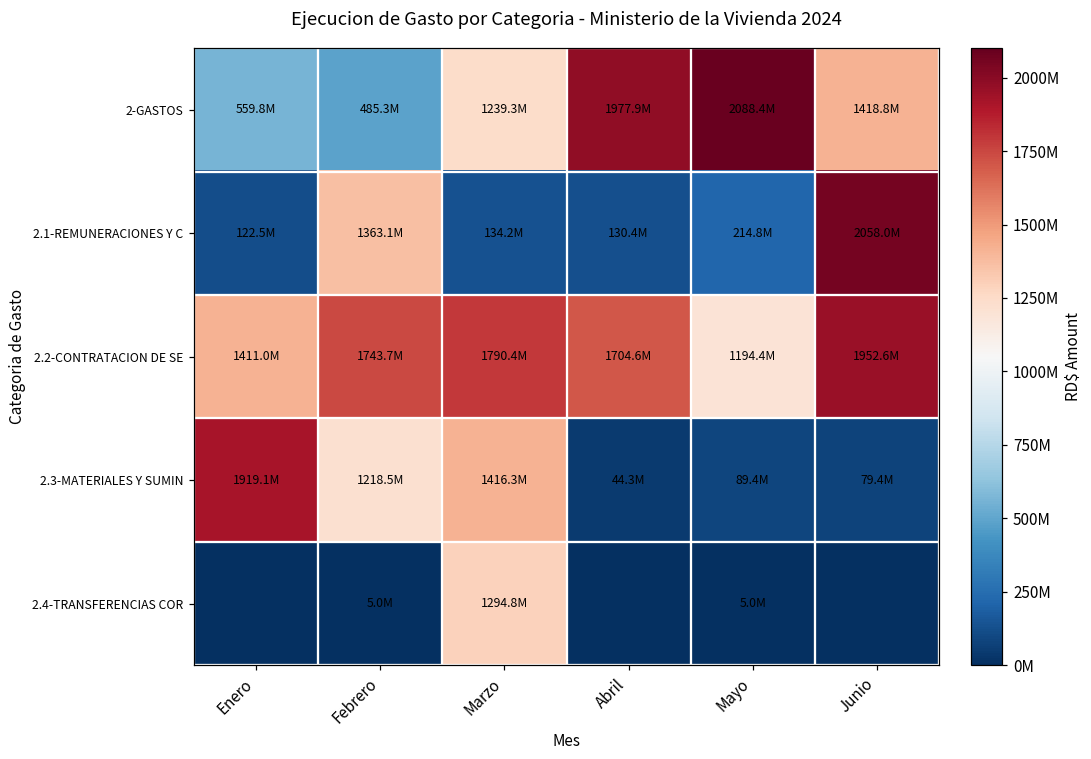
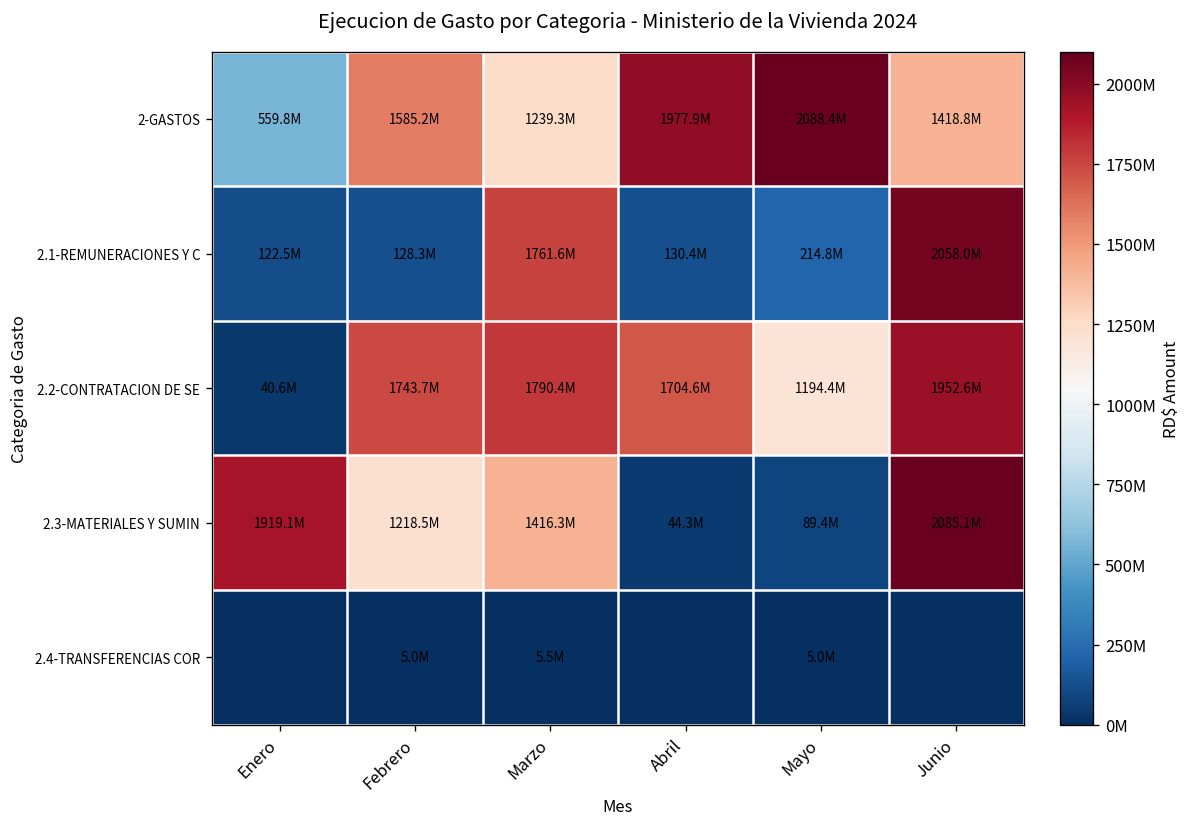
  {
    "2-GASTOS": {
      "Enero": "559.8M",
-     "Febrero": "485.3M",
+     "Febrero": "1585.2M",
      "Marzo": "1239.3M",
      "Abril": "1977.9M",
      "Mayo": "2088.4M",
      "Junio": "1418.8M"
    },
    "2.1-REMUNERACIONES Y C": {
      "Enero": "122.5M",
-     "Febrero": "1363.1M",
-     "Marzo": "134.2M",
+     "Febrero": "128.3M",
+     "Marzo": "1761.6M",
      "Abril": "130.4M",
      "Mayo": "214.8M",
      "Junio": "2058.0M"
    },
    "2.2-CONTRATACION DE SE": {
-     "Enero": "1411.0M",
+     "Enero": "40.6M",
      "Febrero": "1743.7M",
      "Marzo": "1790.4M",
      "Abril": "1704.6M",
      "Mayo": "1194.4M",
      "Junio": "1952.6M"
    },
    "2.3-MATERIALES Y SUMIN": {
      "Enero": "1919.1M",
      "Febrero": "1218.5M",
      "Marzo": "1416.3M",
      "Abril": "44.3M",
      "Mayo": "89.4M",
-     "Junio": "79.4M"
+     "Junio": "2085.1M"
    },
    "2.4-TRANSFERENCIAS COR": {
      "Febrero": "5.0M",
-     "Marzo": "1294.8M",
+     "Marzo": "5.5M",
      "Mayo": "5.0M"
    }
  }
